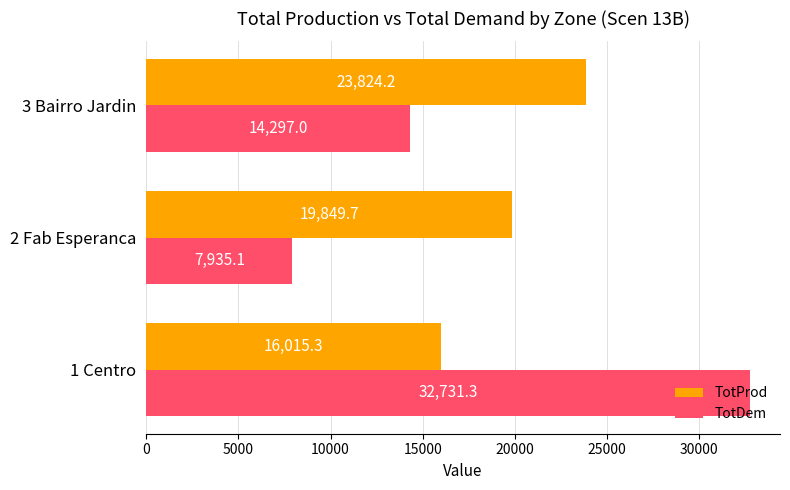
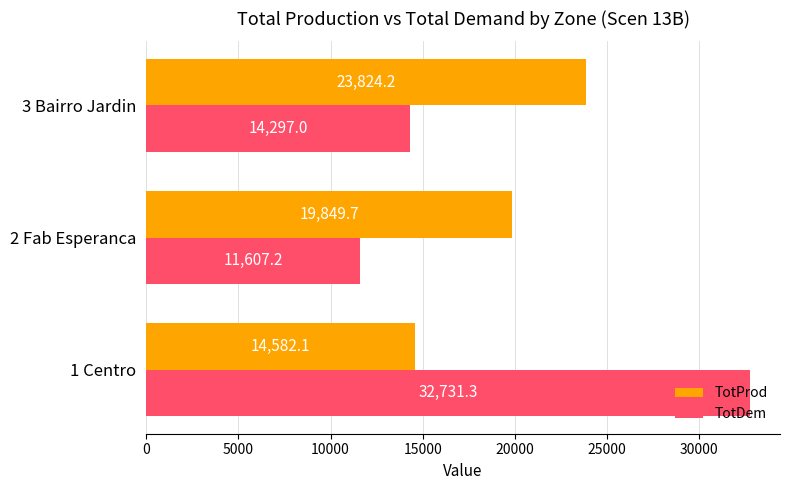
  {
    "TotProd": {
      "3 Bairro Jardin": "23,824.2",
      "2 Fab Esperanca": "19,849.7",
-     "1 Centro": "16,015.3"
+     "1 Centro": "14,582.1"
    },
    "TotDem": {
      "3 Bairro Jardin": "14,297.0",
-     "2 Fab Esperanca": "7,935.1",
+     "2 Fab Esperanca": "11,607.2",
      "1 Centro": "32,731.3"
    }
  }
